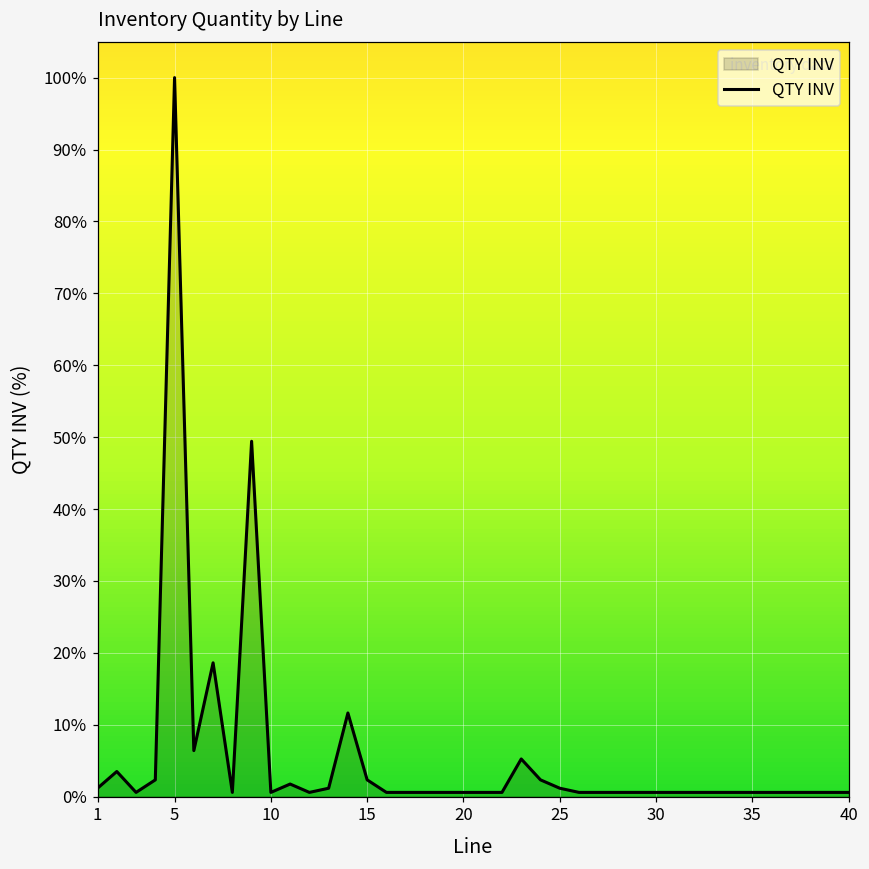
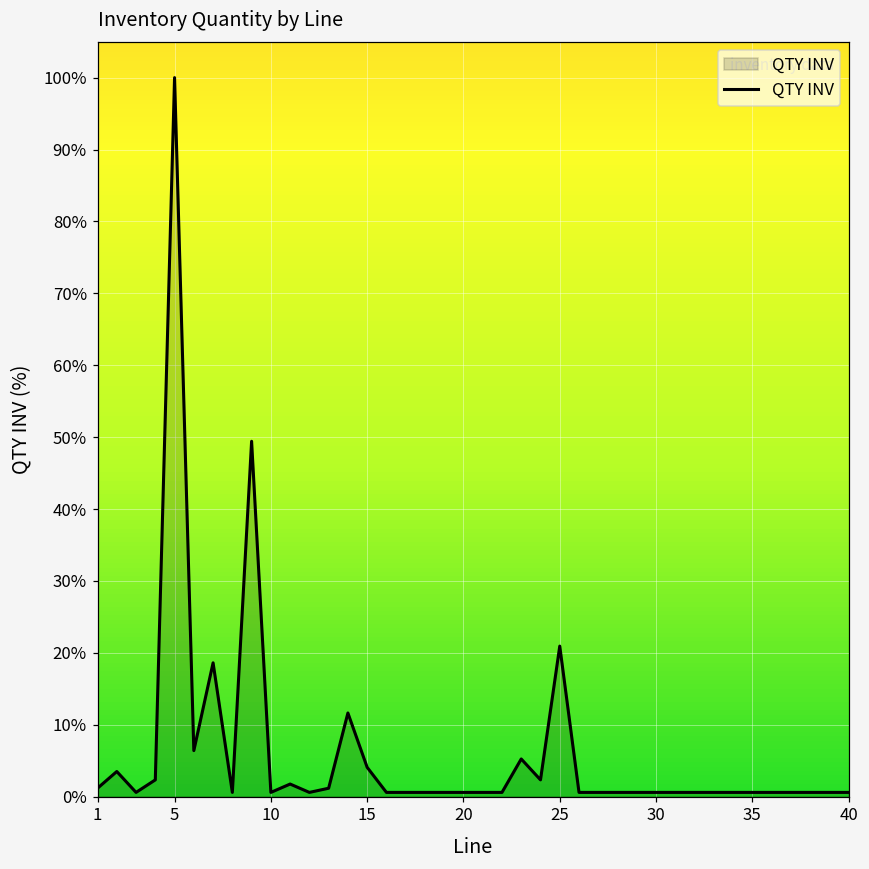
  {
    "1": "1%",
    "5": "100%",
    "10": "1%",
-   "15": "2%",
+   "15": "4%",
    "20": "1%",
-   "25": "1%",
+   "25": "21%",
    "30": "1%",
    "35": "1%",
    "40": "1%"
  }
